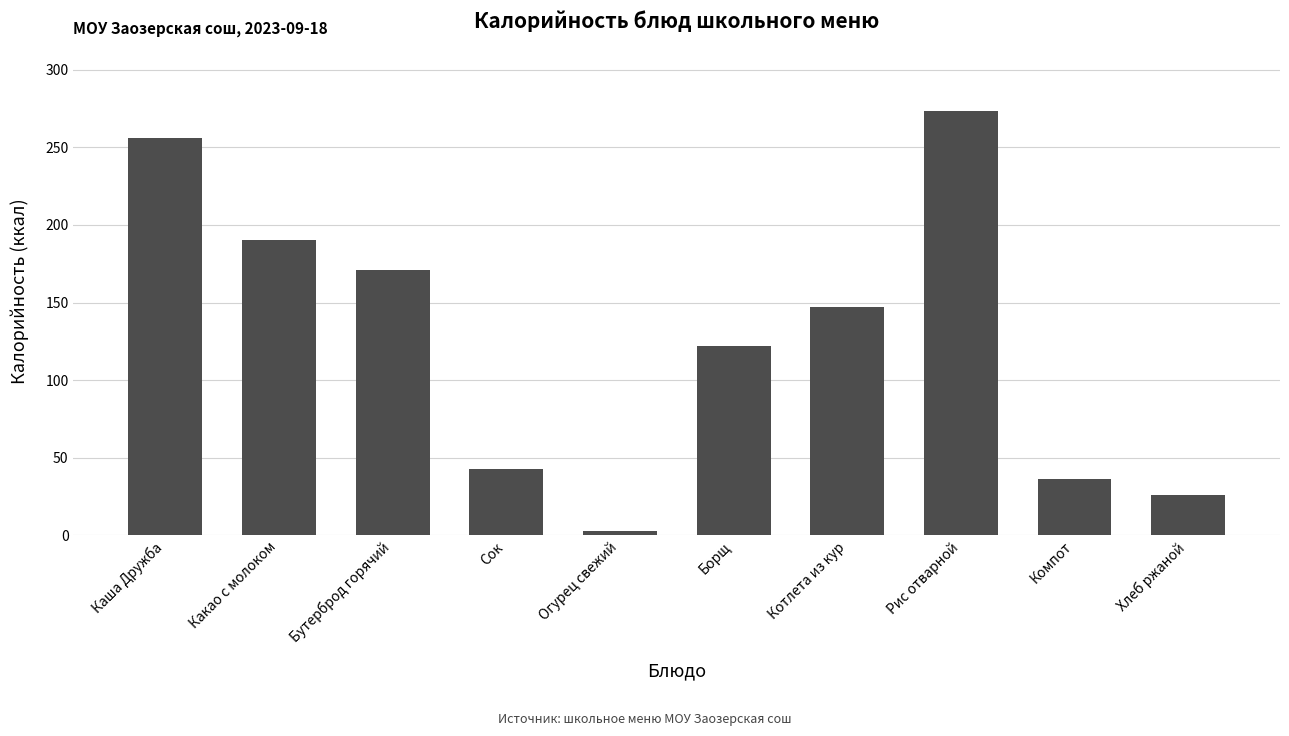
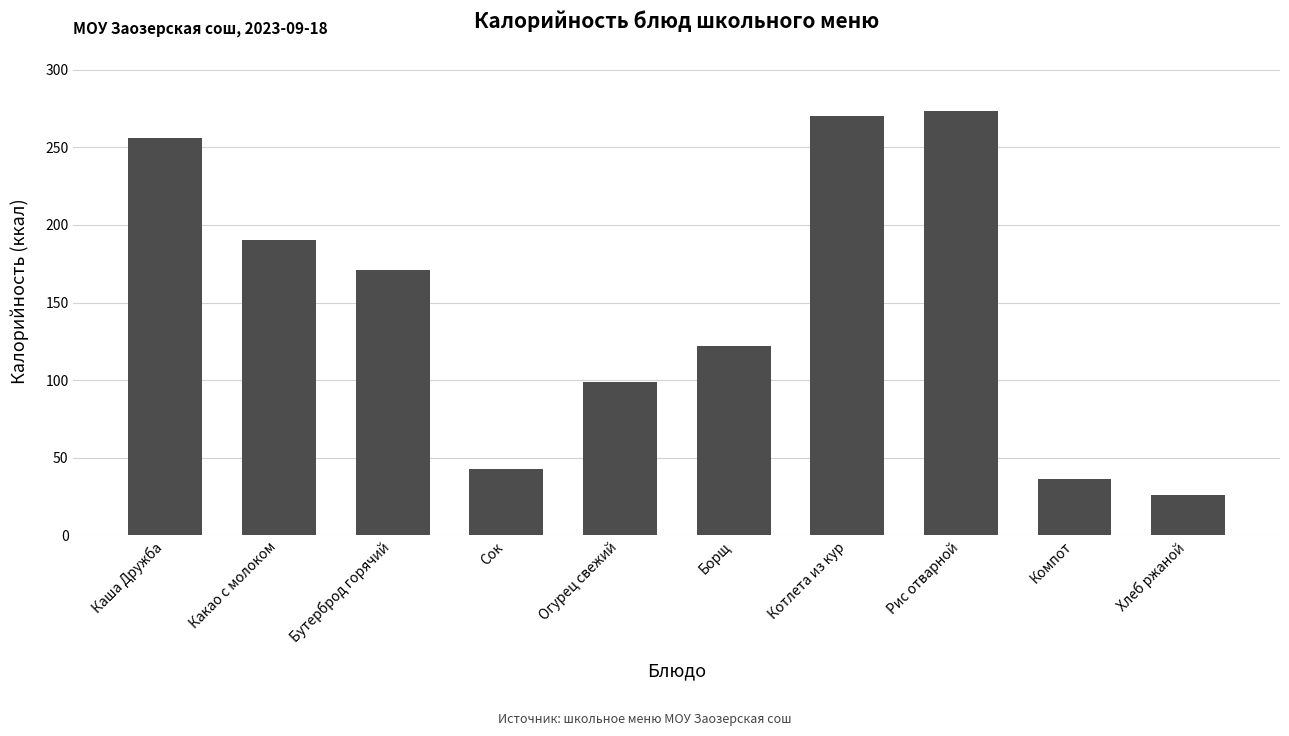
  {
    "Каша Дружба": 256,
    "Какао с молоком": 190,
    "Бутерброд горячий": 171,
    "Сок": 43,
-   "Огурец свежий": 3,
+   "Огурец свежий": 99,
    "Борщ": 122,
-   "Котлета из кур": 147,
+   "Котлета из кур": 270,
    "Рис отварной": 274,
    "Компот": 36,
    "Хлеб ржаной": 26
  }
